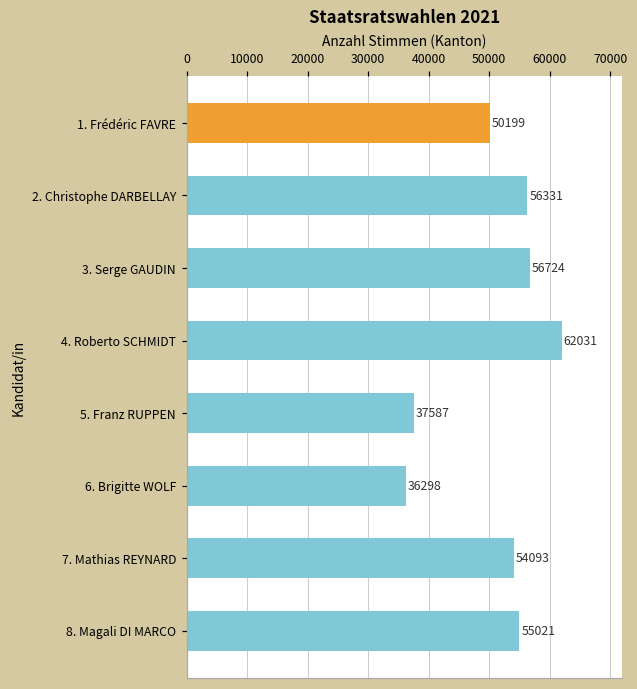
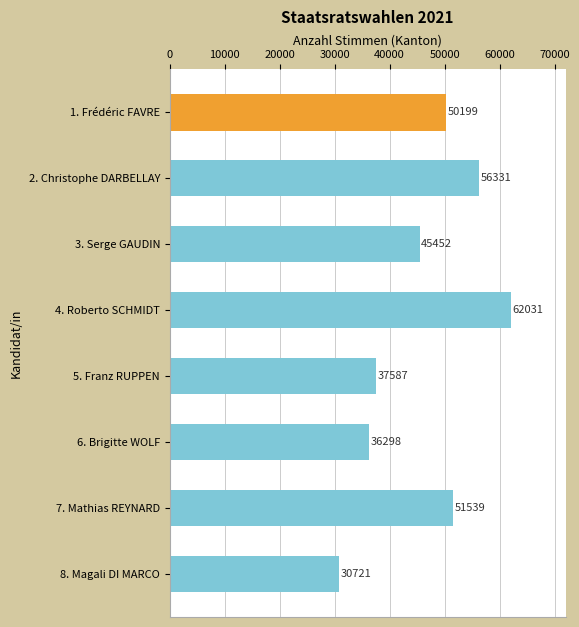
  {
    "1. Frédéric FAVRE": 50199,
    "2. Christophe DARBELLAY": 56331,
-   "3. Serge GAUDIN": 56724,
+   "3. Serge GAUDIN": 45452,
    "4. Roberto SCHMIDT": 62031,
    "5. Franz RUPPEN": 37587,
    "6. Brigitte WOLF": 36298,
-   "7. Mathias REYNARD": 54093,
-   "8. Magali DI MARCO": 55021
+   "7. Mathias REYNARD": 51539,
+   "8. Magali DI MARCO": 30721
  }
